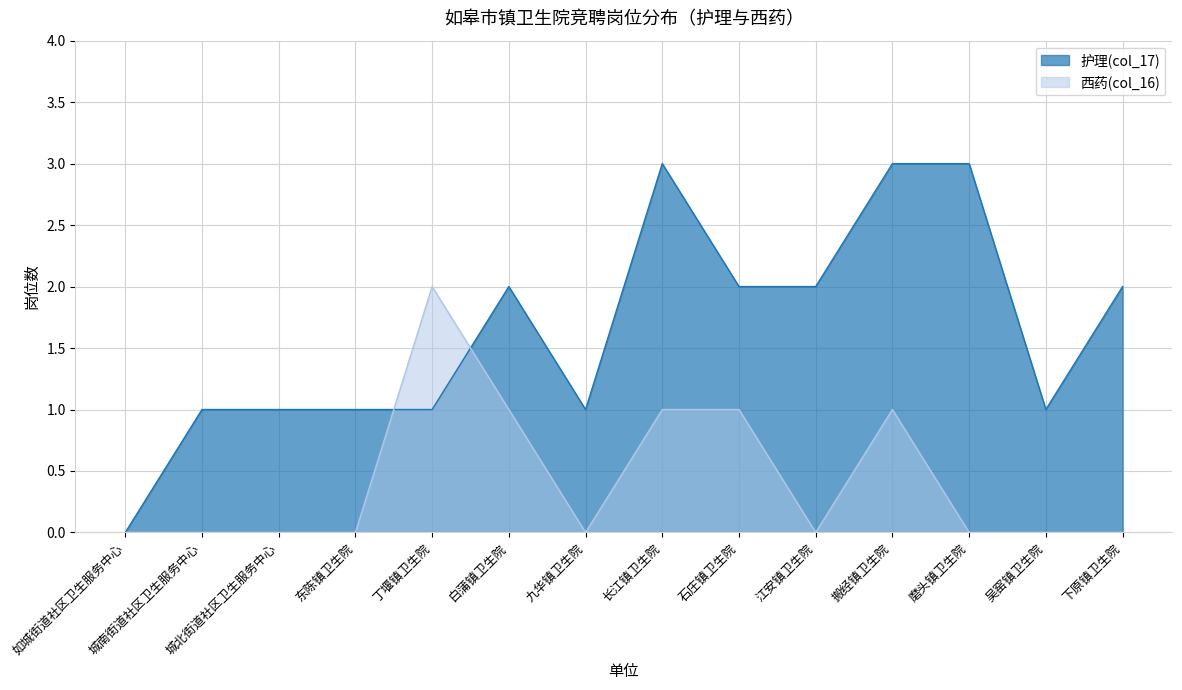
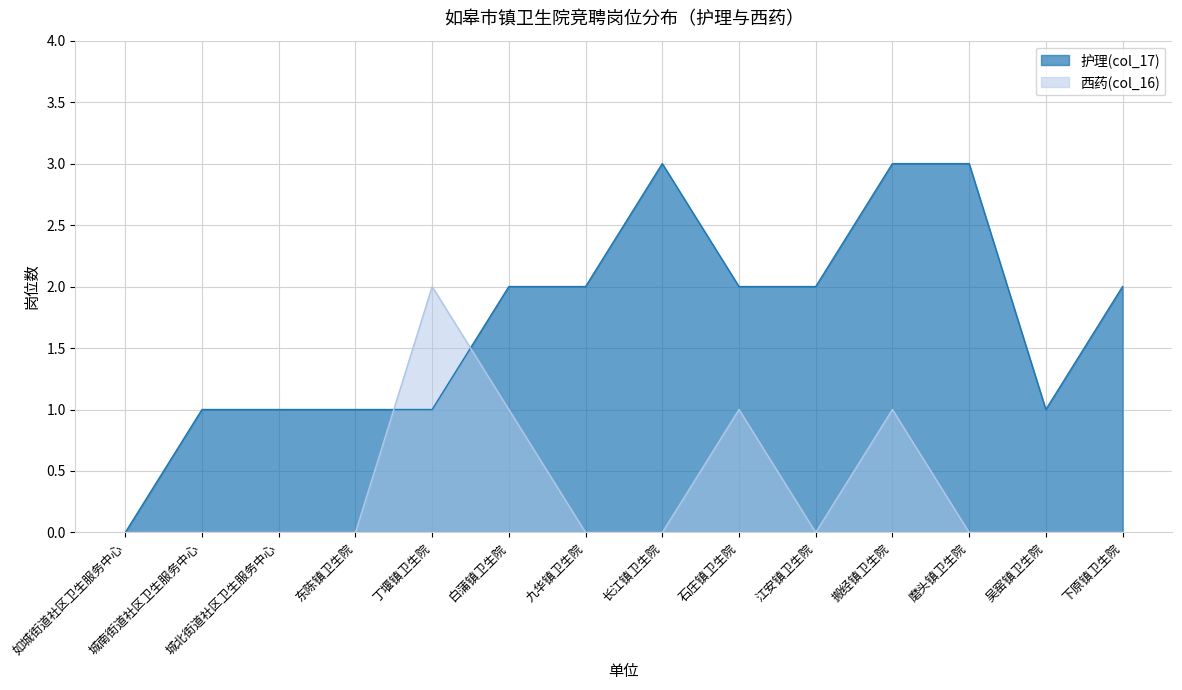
  {
    "护理(col_17)": {
      "城南街道社区卫生服务中心": 1,
      "城北街道社区卫生服务中心": 1,
      "东陈镇卫生院": 1,
      "丁堰镇卫生院": 1,
      "白蒲镇卫生院": 2,
-     "九华镇卫生院": 1,
+     "九华镇卫生院": 2,
      "长江镇卫生院": 3,
      "石庄镇卫生院": 2,
      "江安镇卫生院": 2,
      "搬经镇卫生院": 3,
      "磨头镇卫生院": 3,
      "吴窑镇卫生院": 1,
      "下原镇卫生院": 2
    },
    "西药(col_16)": {
      "城南街道社区卫生服务中心": 0,
      "城北街道社区卫生服务中心": 0,
      "东陈镇卫生院": 0,
      "丁堰镇卫生院": 2,
      "白蒲镇卫生院": 1,
      "九华镇卫生院": 0,
-     "长江镇卫生院": 1,
+     "长江镇卫生院": 0,
      "石庄镇卫生院": 1,
      "江安镇卫生院": 0,
      "搬经镇卫生院": 1,
      "磨头镇卫生院": 0,
      "吴窑镇卫生院": 0,
      "下原镇卫生院": 0
    }
  }
